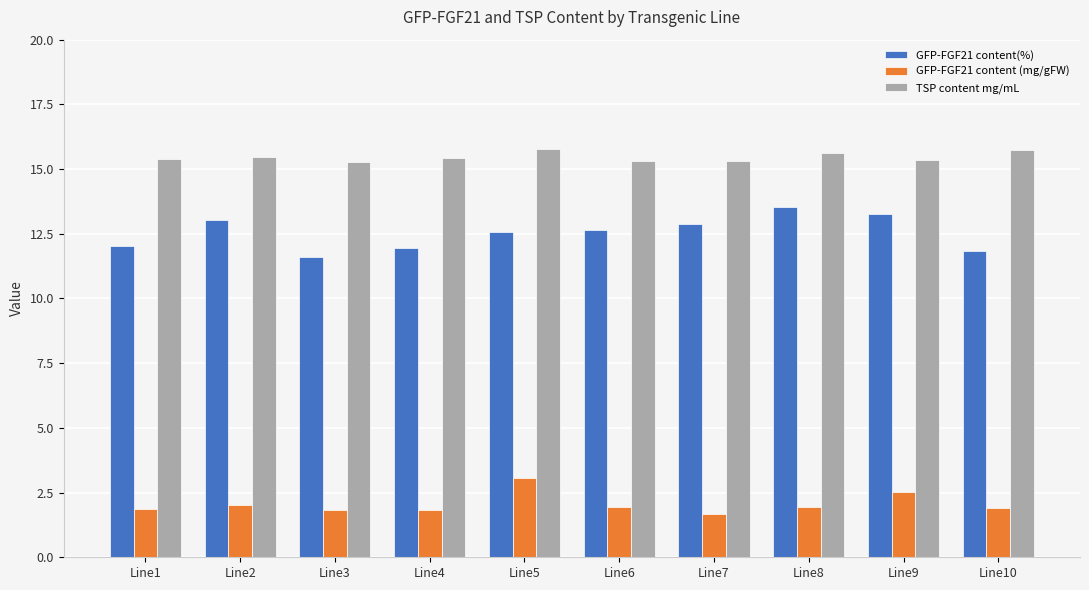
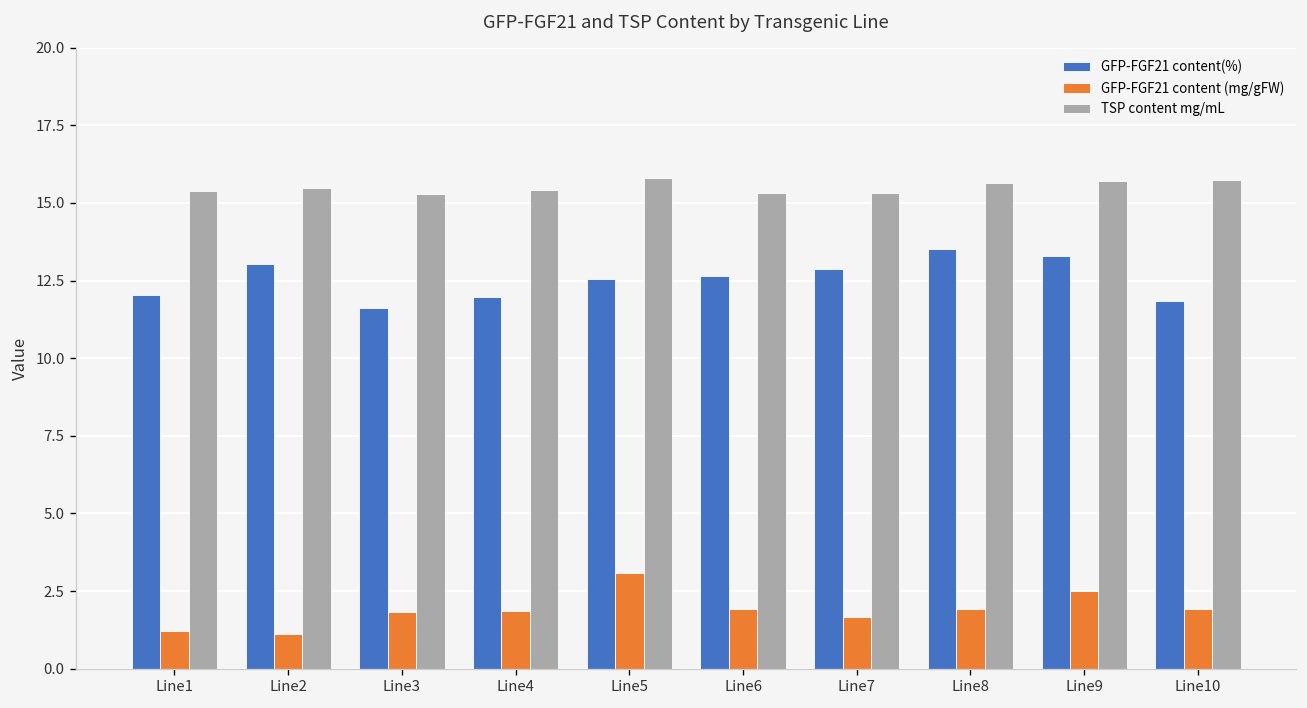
  {
    "GFP-FGF21 content(%)": {
      "Line1": 12.0,
      "Line2": 13.0,
      "Line3": 11.6,
      "Line4": 12.0,
      "Line5": 12.6,
      "Line6": 12.6,
      "Line7": 12.9,
      "Line8": 13.5,
      "Line9": 13.3,
      "Line10": 11.8
    },
    "GFP-FGF21 content (mg/gFW)": {
-     "Line1": 1.8,
-     "Line2": 2.0,
+     "Line1": 1.2,
+     "Line2": 1.1,
      "Line3": 1.8,
      "Line4": 1.8,
      "Line5": 3.1,
      "Line6": 1.9,
      "Line7": 1.7,
      "Line8": 1.9,
      "Line9": 2.5,
      "Line10": 1.9
    },
    "TSP content mg/mL": {
      "Line1": 15.4,
      "Line2": 15.5,
      "Line3": 15.3,
      "Line4": 15.4,
      "Line5": 15.8,
      "Line6": 15.3,
      "Line7": 15.3,
      "Line8": 15.6,
-     "Line9": 15.4,
+     "Line9": 15.7,
      "Line10": 15.8
    }
  }
